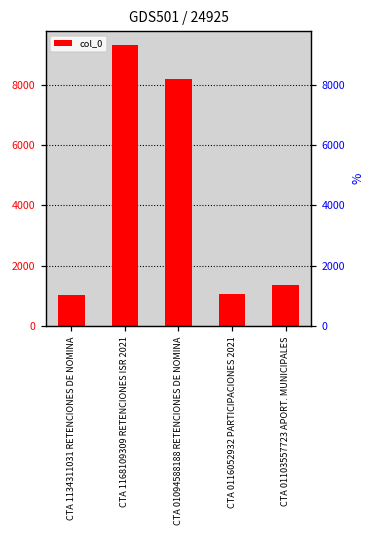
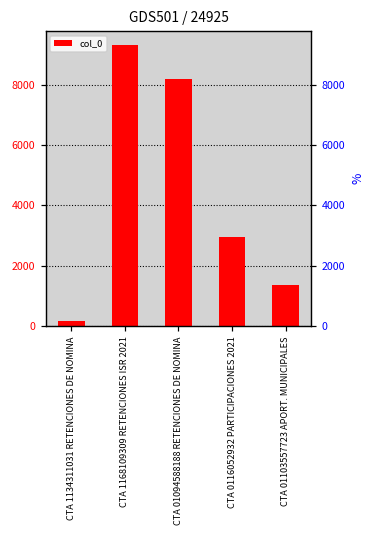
  {
-   "CTA 1134311031 RETENCIONES DE NOMINA": 1000,
+   "CTA 1134311031 RETENCIONES DE NOMINA": 200,
    "CTA 1168109309 RETENCIONES ISR 2021": 9300,
    "CTA 01094588188 RETENCIONES DE NOMINA": 8200,
-   "CTA 0116052932 PARTICIPACIONES 2021": 1100,
+   "CTA 0116052932 PARTICIPACIONES 2021": 2900,
    "CTA 01103557723 APORT. MUNICIPALES": 1300
  }
